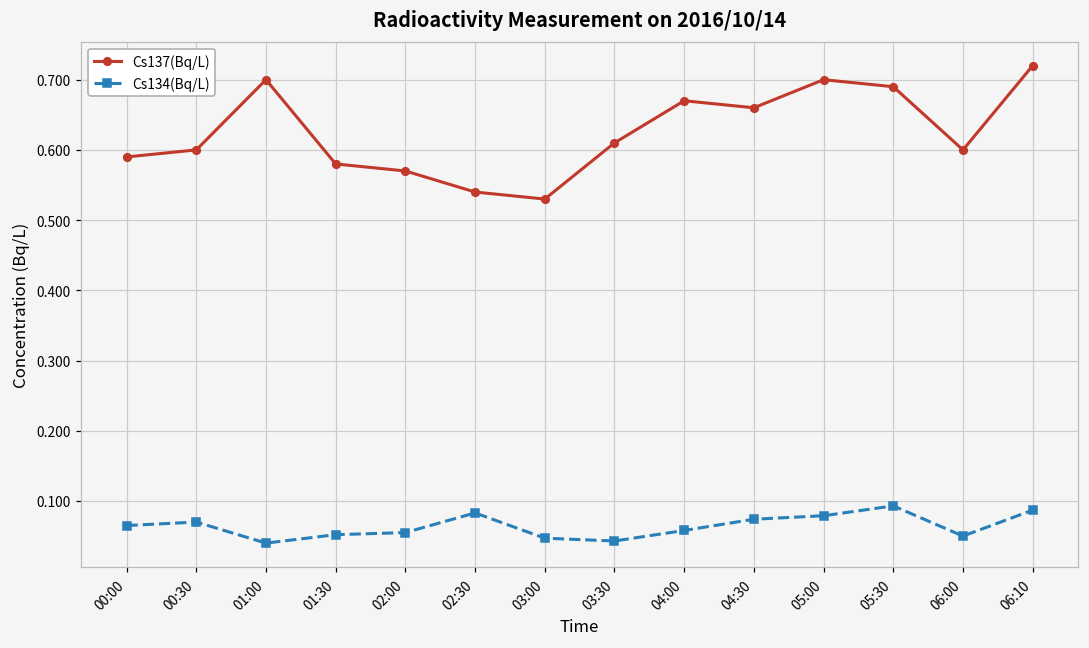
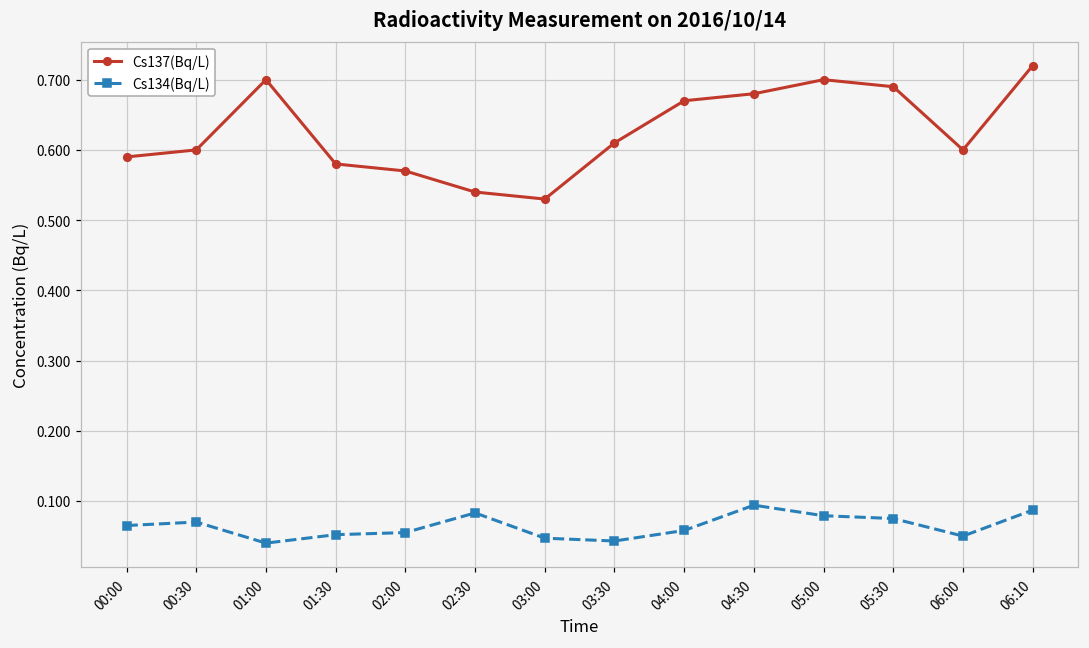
  {
    "Cs137(Bq/L)": {
      "00:00": 0.59,
      "00:30": 0.60,
      "01:00": 0.70,
      "01:30": 0.58,
      "02:00": 0.57,
      "02:30": 0.54,
      "03:00": 0.53,
      "03:30": 0.61,
      "04:00": 0.67,
-     "04:30": 0.66,
+     "04:30": 0.68,
      "05:00": 0.70,
      "05:30": 0.69,
      "06:00": 0.60,
      "06:10": 0.72
    },
    "Cs134(Bq/L)": {
      "00:00": 0.07,
      "00:30": 0.07,
      "01:00": 0.04,
      "01:30": 0.05,
      "02:00": 0.06,
      "02:30": 0.08,
      "03:00": 0.05,
      "03:30": 0.04,
      "04:00": 0.06,
-     "04:30": 0.07,
+     "04:30": 0.09,
      "05:00": 0.08,
-     "05:30": 0.09,
+     "05:30": 0.08,
      "06:00": 0.05,
      "06:10": 0.09
    }
  }
